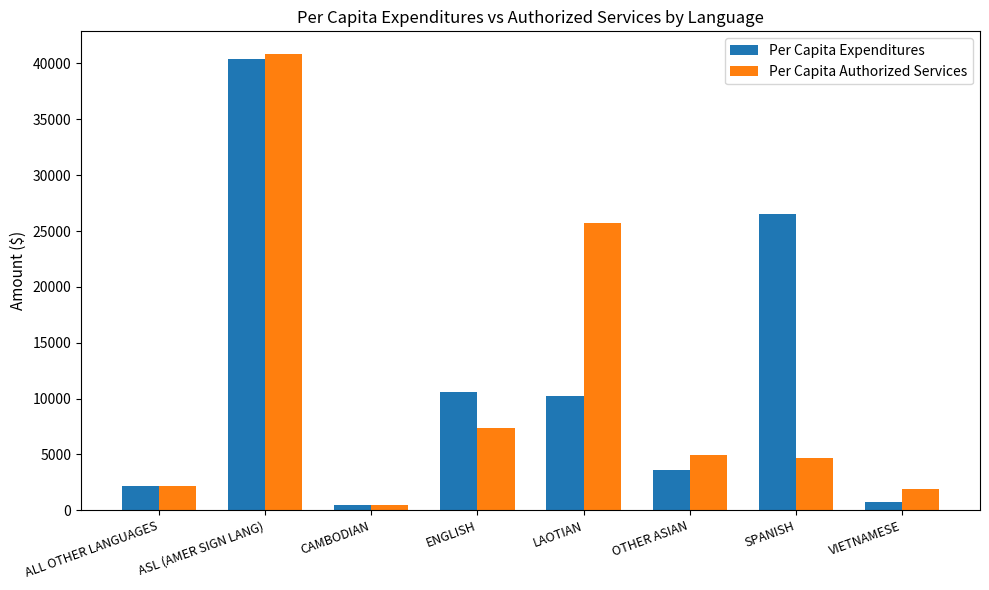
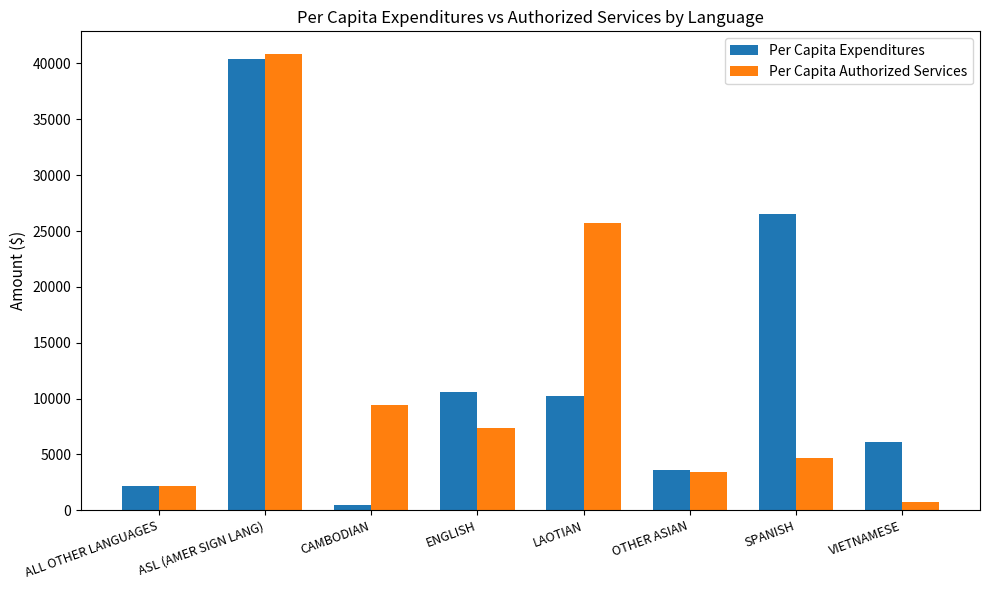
  {
    "Per Capita Expenditures": {
      "ALL OTHER LANGUAGES": 2200,
      "ASL (AMER SIGN LANG)": 40400,
      "CAMBODIAN": 500,
      "ENGLISH": 10600,
      "LAOTIAN": 10300,
      "OTHER ASIAN": 3600,
      "SPANISH": 26600,
-     "VIETNAMESE": 700
+     "VIETNAMESE": 6100
    },
    "Per Capita Authorized Services": {
      "ALL OTHER LANGUAGES": 2200,
      "ASL (AMER SIGN LANG)": 40800,
-     "CAMBODIAN": 500,
+     "CAMBODIAN": 9400,
      "ENGLISH": 7300,
      "LAOTIAN": 25700,
-     "OTHER ASIAN": 5000,
+     "OTHER ASIAN": 3400,
      "SPANISH": 4600,
-     "VIETNAMESE": 1900
+     "VIETNAMESE": 700
    }
  }
